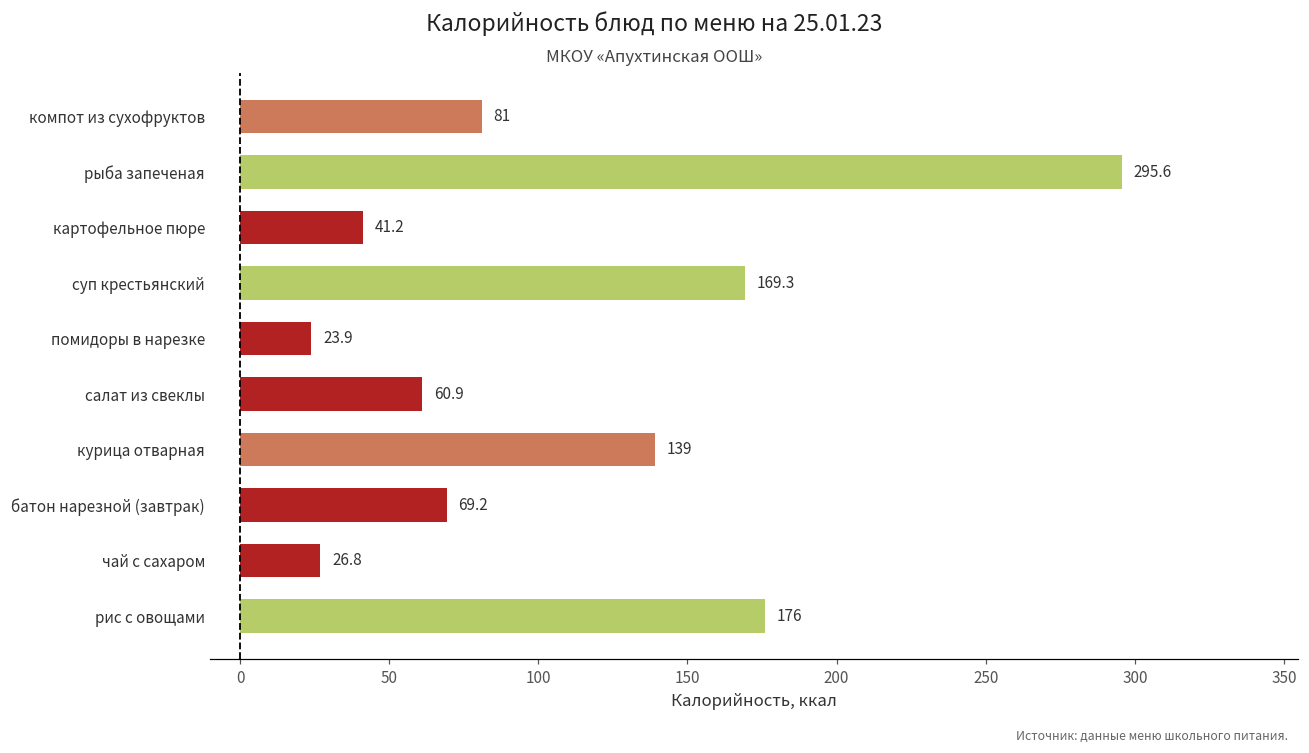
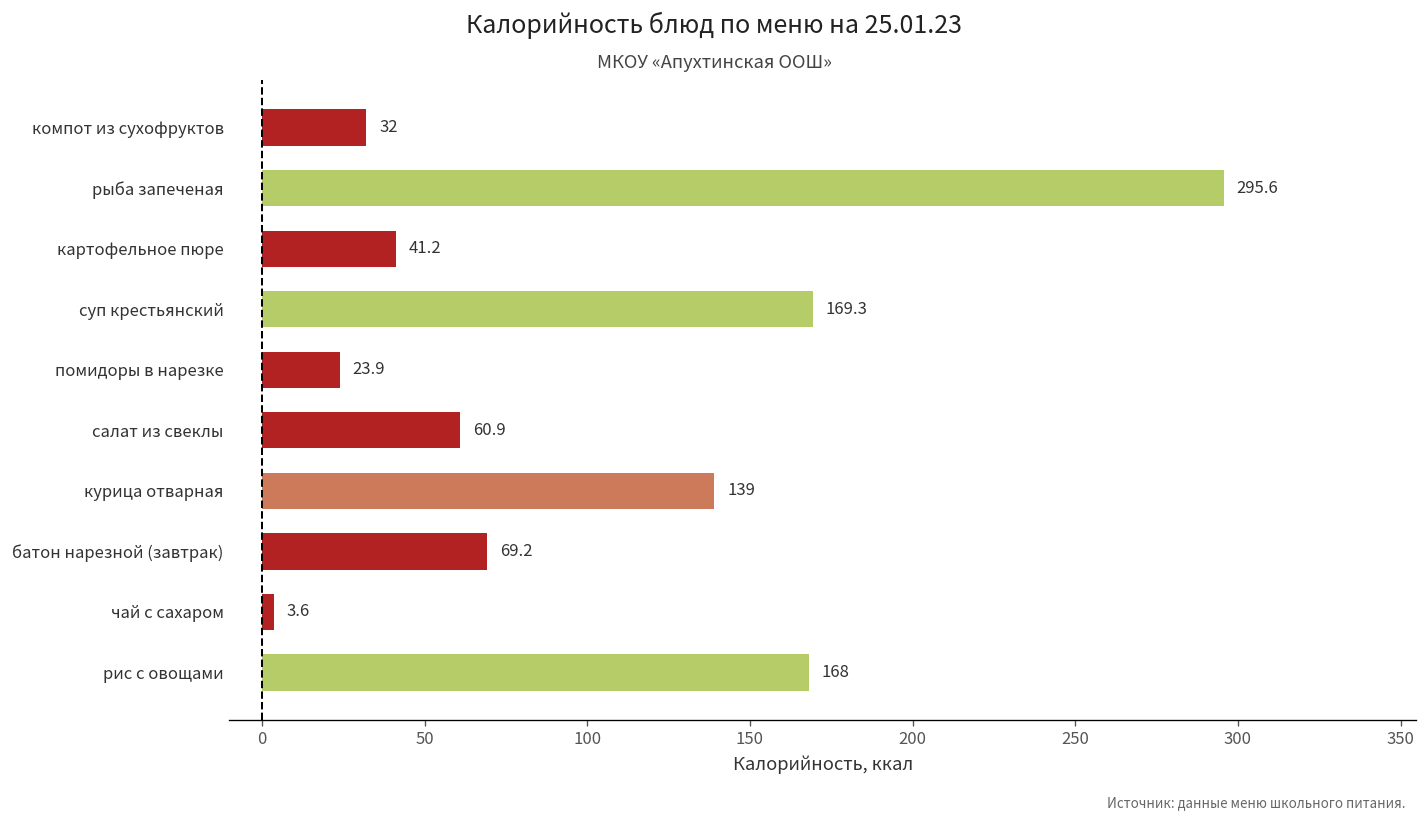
  {
-   "компот из сухофруктов": 81,
+   "компот из сухофруктов": 32,
    "рыба запеченая": 295.6,
    "картофельное пюре": 41.2,
    "суп крестьянский": 169.3,
    "помидоры в нарезке": 23.9,
    "салат из свеклы": 60.9,
    "курица отварная": 139,
    "батон нарезной (завтрак)": 69.2,
-   "чай с сахаром": 26.8,
-   "рис с овощами": 176
+   "чай с сахаром": 3.6,
+   "рис с овощами": 168
  }
